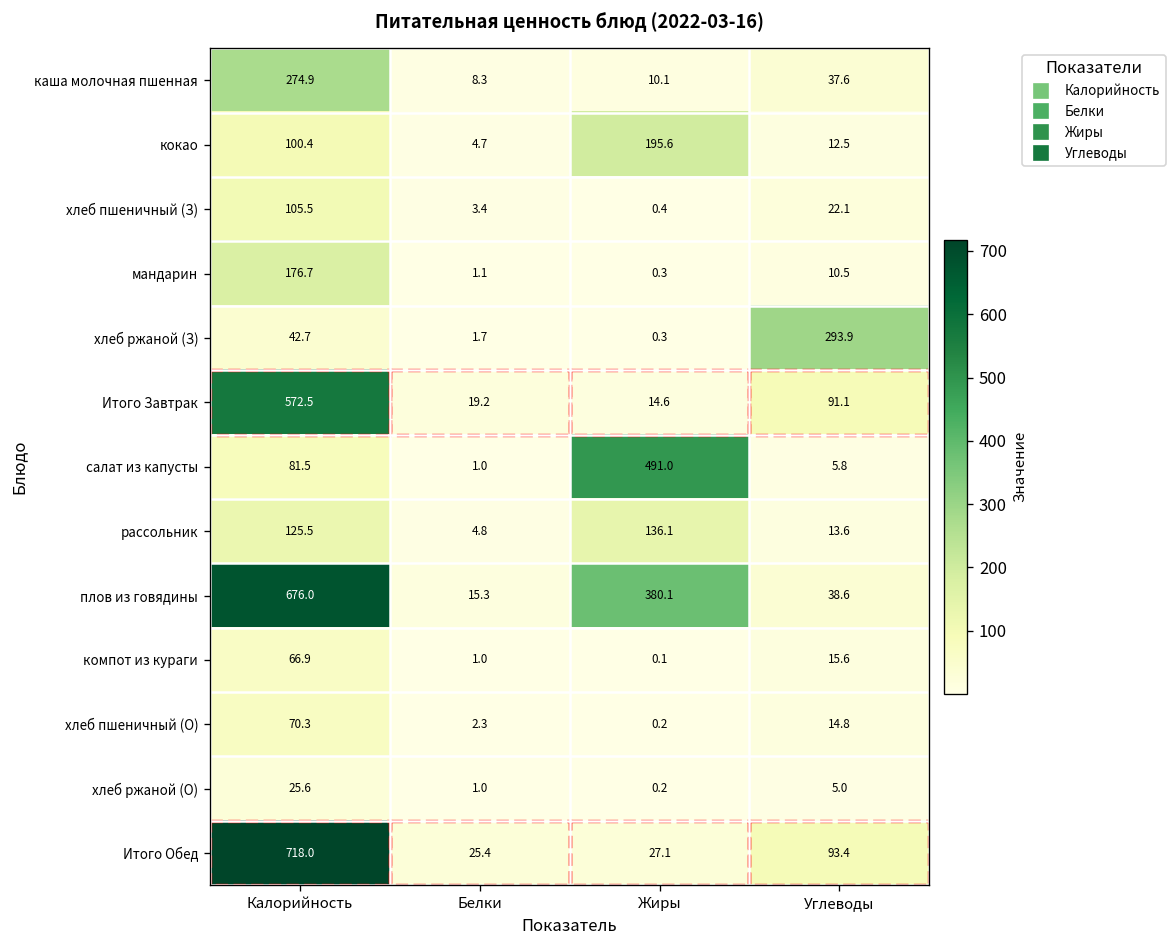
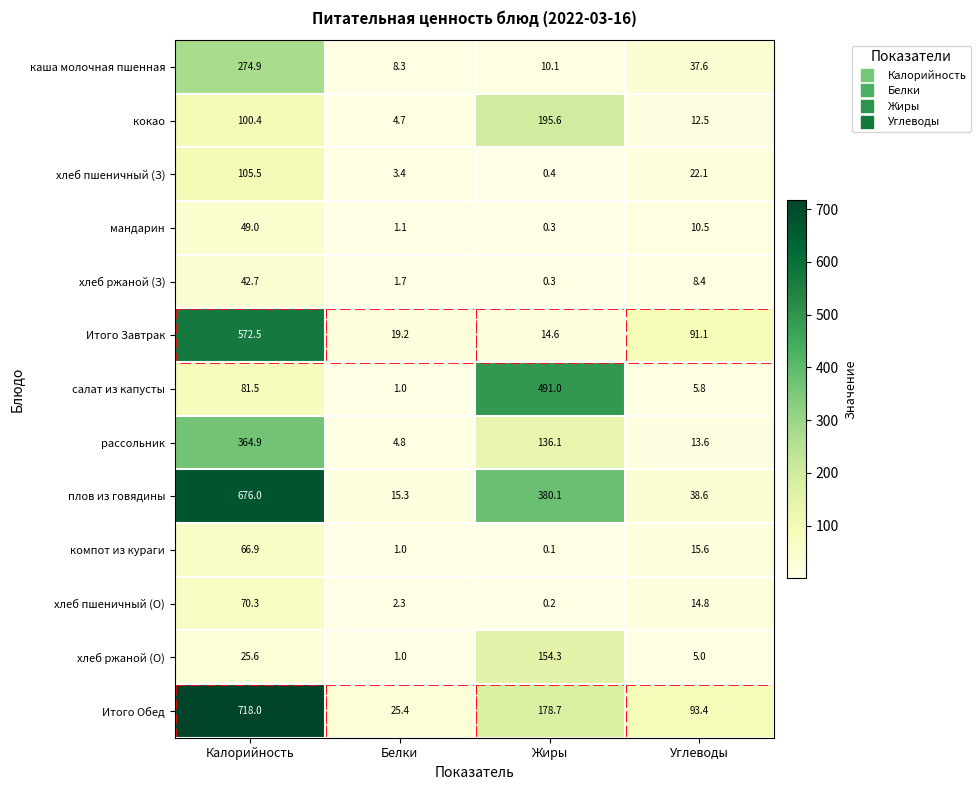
  {
    "каша молочная пшенная": {
      "Калорийность": 274.9,
      "Белки": 8.3,
      "Жиры": 10.1,
      "Углеводы": 37.6
    },
    "кокао": {
      "Калорийность": 100.4,
      "Белки": 4.7,
      "Жиры": 195.6,
      "Углеводы": 12.5
    },
    "хлеб пшеничный (З)": {
      "Калорийность": 105.5,
      "Белки": 3.4,
      "Жиры": 0.4,
      "Углеводы": 22.1
    },
    "мандарин": {
-     "Калорийность": 176.7,
+     "Калорийность": 49.0,
      "Белки": 1.1,
      "Жиры": 0.3,
      "Углеводы": 10.5
    },
    "хлеб ржаной (З)": {
      "Калорийность": 42.7,
      "Белки": 1.7,
      "Жиры": 0.3,
-     "Углеводы": 293.9
+     "Углеводы": 8.4
    },
    "Итого Завтрак": {
      "Калорийность": 572.5,
      "Белки": 19.2,
      "Жиры": 14.6,
      "Углеводы": 91.1
    },
    "салат из капусты": {
      "Калорийность": 81.5,
      "Белки": 1.0,
      "Жиры": 491.0,
      "Углеводы": 5.8
    },
    "рассольник": {
-     "Калорийность": 125.5,
+     "Калорийность": 364.9,
      "Белки": 4.8,
      "Жиры": 136.1,
      "Углеводы": 13.6
    },
    "плов из говядины": {
      "Калорийность": 676.0,
      "Белки": 15.3,
      "Жиры": 380.1,
      "Углеводы": 38.6
    },
    "компот из кураги": {
      "Калорийность": 66.9,
      "Белки": 1.0,
      "Жиры": 0.1,
      "Углеводы": 15.6
    },
    "хлеб пшеничный (О)": {
      "Калорийность": 70.3,
      "Белки": 2.3,
      "Жиры": 0.2,
      "Углеводы": 14.8
    },
    "хлеб ржаной (О)": {
      "Калорийность": 25.6,
      "Белки": 1.0,
-     "Жиры": 0.2,
+     "Жиры": 154.3,
      "Углеводы": 5.0
    },
    "Итого Обед": {
      "Калорийность": 718.0,
      "Белки": 25.4,
-     "Жиры": 27.1,
+     "Жиры": 178.7,
      "Углеводы": 93.4
    }
  }
